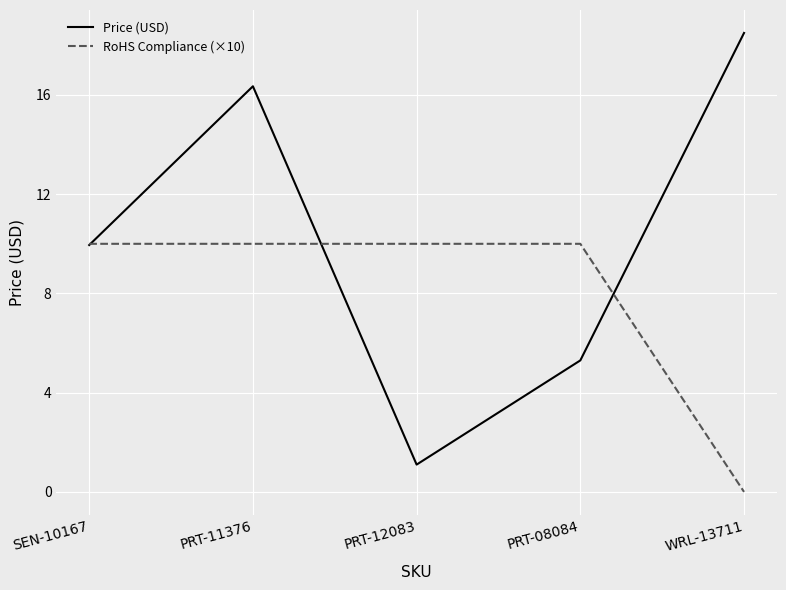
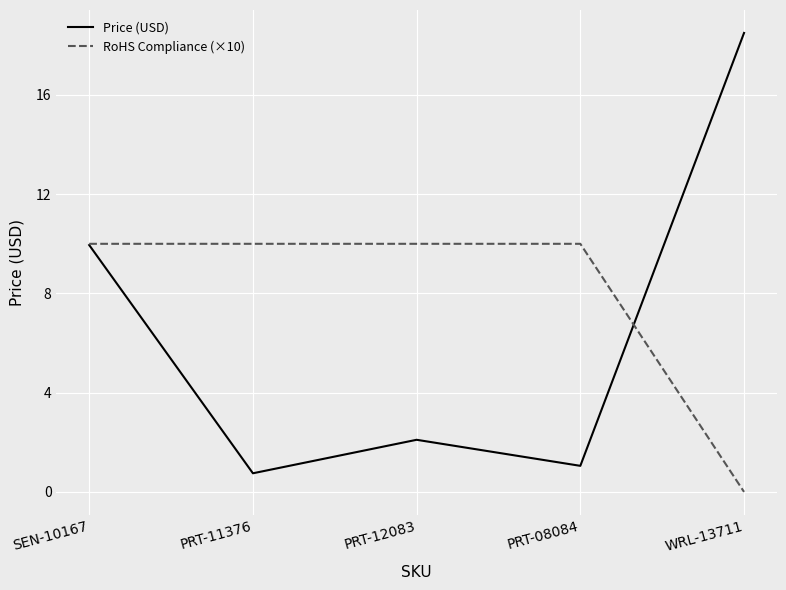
  {
    "Price (USD)": {
-     "PRT-11376": 16.4,
-     "PRT-12083": 1.1,
-     "PRT-08084": 5.3,
+     "PRT-11376": 0.8,
+     "PRT-12083": 2.1,
+     "PRT-08084": 1.1,
      "WRL-13711": 18.5
    },
    "RoHS Compliance (×10)": {
      "PRT-11376": 10.0,
      "PRT-12083": 10.0,
      "PRT-08084": 10.0,
      "WRL-13711": 0.0
    }
  }
